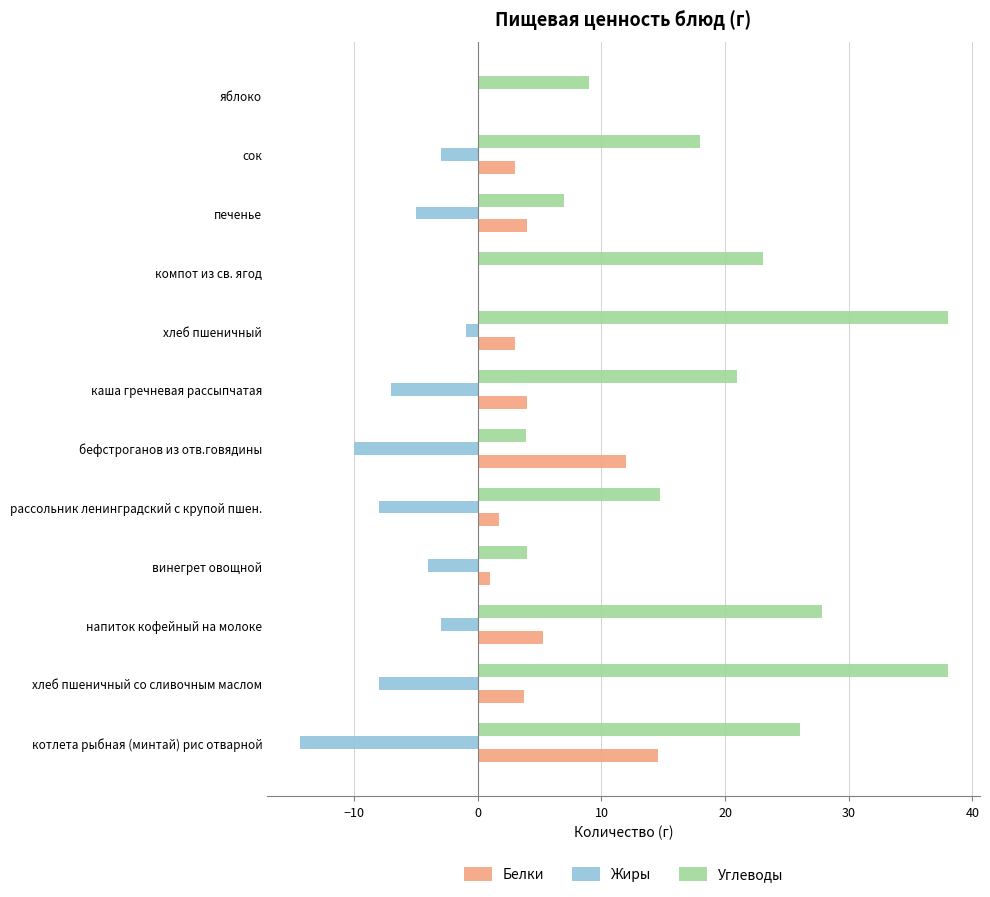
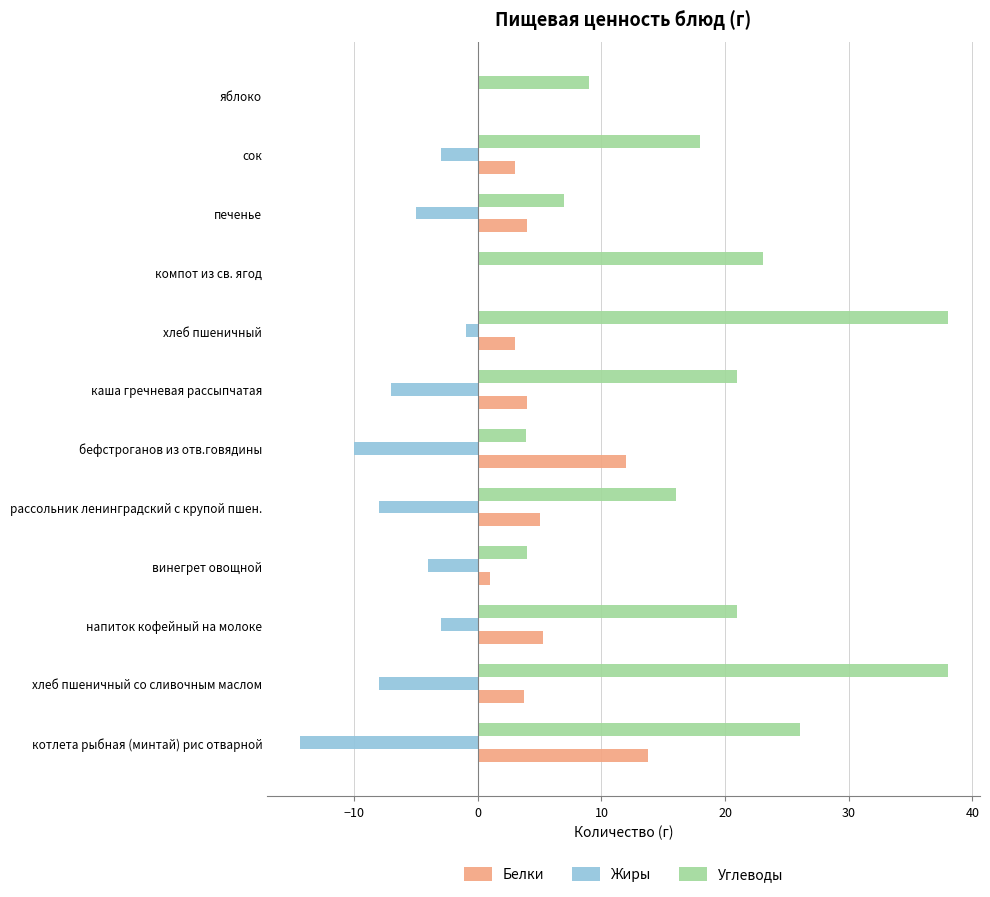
  {
    "Белки": {
      "яблоко": 0.0,
      "сок": 3.0,
      "печенье": 4.0,
      "компот из св. ягод": 0.0,
      "хлеб пшеничный": 3.0,
      "каша гречневая рассыпчатая": 4.0,
      "бефстроганов из отв.говядины": 12.0,
-     "рассольник ленинградский с крупой пшен.": 1.7,
+     "рассольник ленинградский с крупой пшен.": 5.0,
      "винегрет овощной": 1.0,
      "напиток кофейный на молоке": 5.3,
      "хлеб пшеничный со сливочным маслом": 3.7,
-     "котлета рыбная (минтай) рис отварной": 14.6
+     "котлета рыбная (минтай) рис отварной": 13.8
    },
    "Жиры": {
      "яблоко": 0.0,
      "сок": -3.0,
      "печенье": -5.0,
      "компот из св. ягод": 0.0,
      "хлеб пшеничный": -1.0,
      "каша гречневая рассыпчатая": -7.0,
      "бефстроганов из отв.говядины": -10.0,
      "рассольник ленинградский с крупой пшен.": -8.0,
      "винегрет овощной": -4.0,
      "напиток кофейный на молоке": -3.0,
      "хлеб пшеничный со сливочным маслом": -8.0,
      "котлета рыбная (минтай) рис отварной": -14.4
    },
    "Углеводы": {
      "яблоко": 9.0,
      "сок": 18.0,
      "печенье": 7.0,
      "компот из св. ягод": 23.1,
      "хлеб пшеничный": 38.0,
      "каша гречневая рассыпчатая": 21.0,
      "бефстроганов из отв.говядины": 3.9,
-     "рассольник ленинградский с крупой пшен.": 14.7,
+     "рассольник ленинградский с крупой пшен.": 16.0,
      "винегрет овощной": 4.0,
-     "напиток кофейный на молоке": 27.8,
+     "напиток кофейный на молоке": 21.0,
      "хлеб пшеничный со сливочным маслом": 38.0,
      "котлета рыбная (минтай) рис отварной": 26.1
    }
  }
